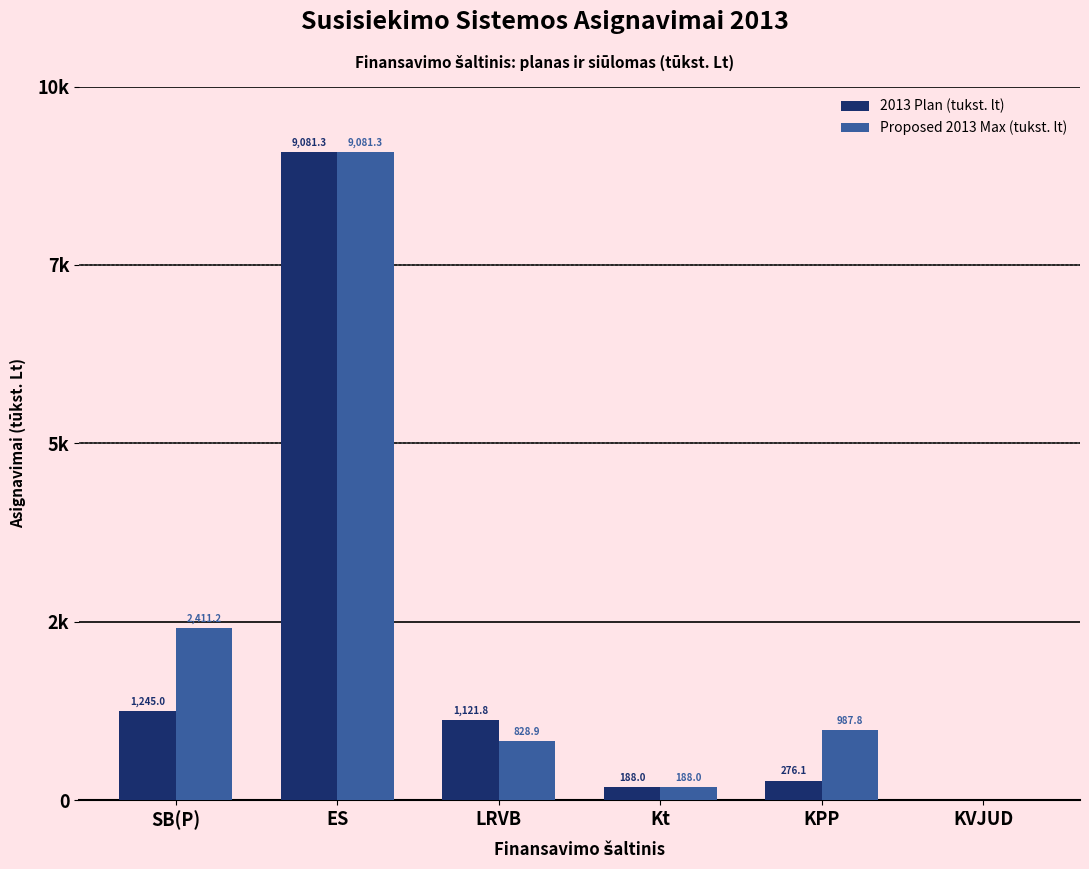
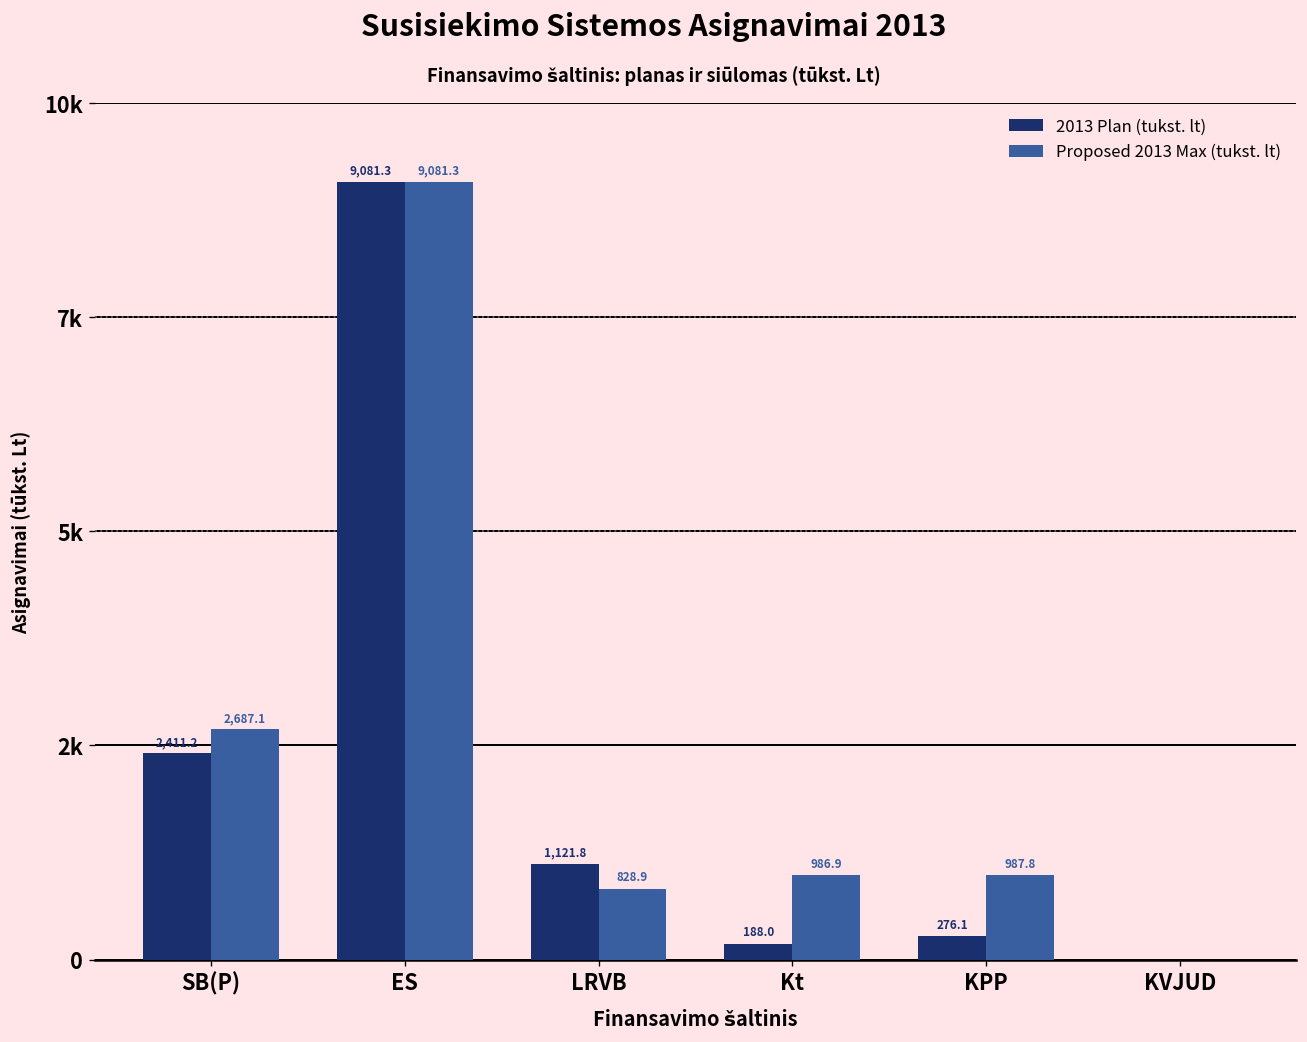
  {
    "2013 Plan (tukst. lt)": {
-     "SB(P)": "1,245.0",
+     "SB(P)": "2,411.2",
      "ES": "9,081.3",
      "LRVB": "1,121.8",
      "Kt": "188.0",
      "KPP": "276.1"
    },
    "Proposed 2013 Max (tukst. lt)": {
-     "SB(P)": "2,411.2",
+     "SB(P)": "2,687.1",
      "ES": "9,081.3",
      "LRVB": "828.9",
-     "Kt": "188.0",
+     "Kt": "986.9",
      "KPP": "987.8"
    }
  }
